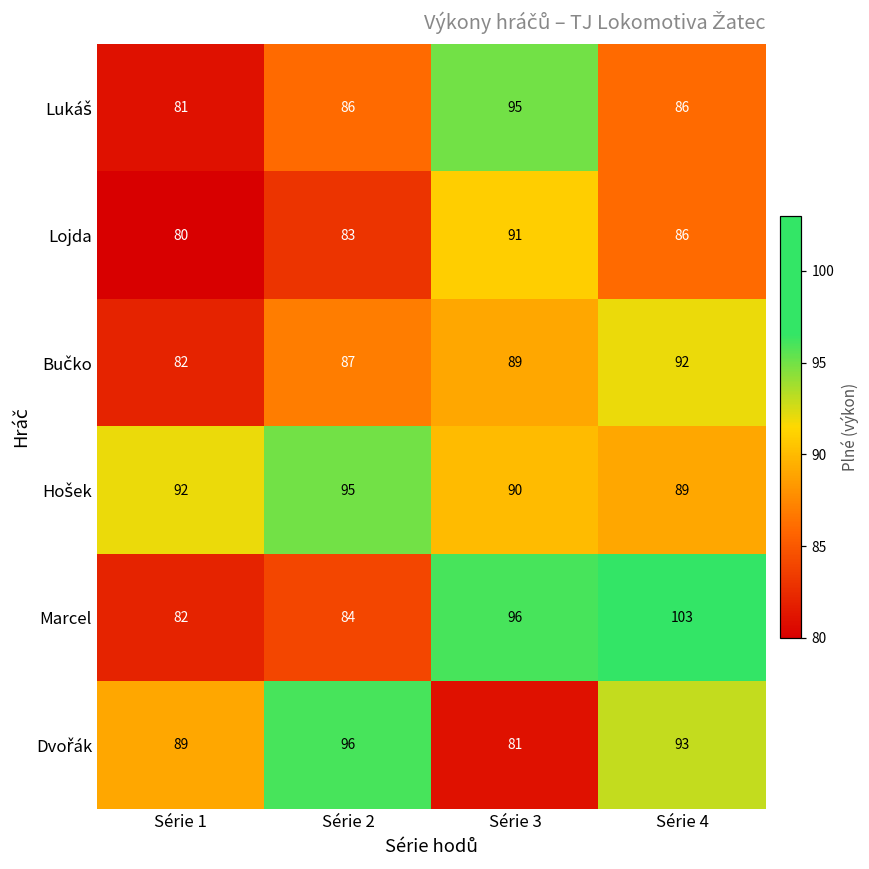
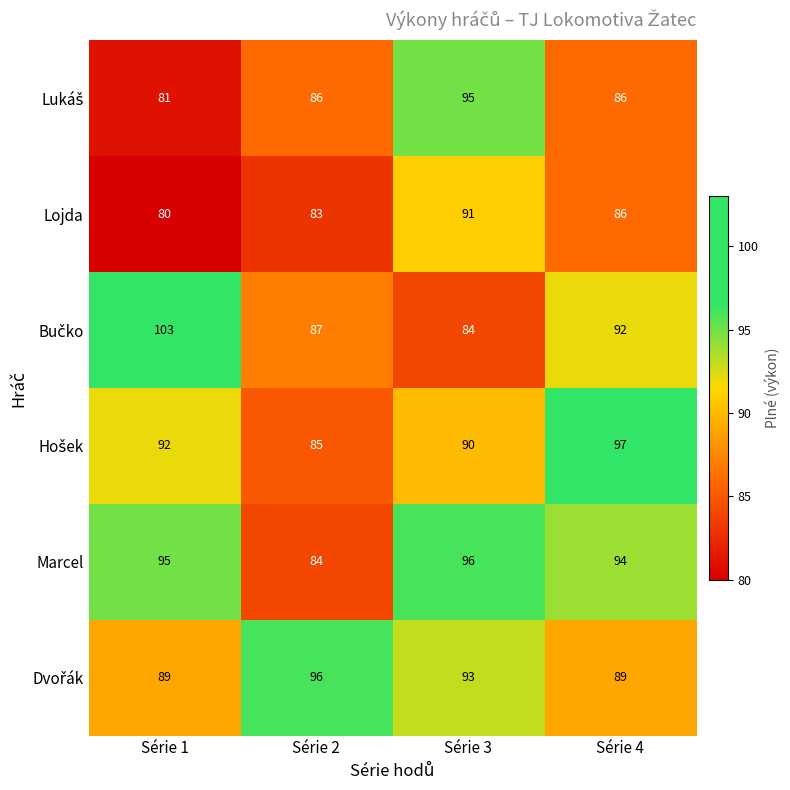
  {
    "Lukáš": {
      "Série 1": 81,
      "Série 2": 86,
      "Série 3": 95,
      "Série 4": 86
    },
    "Lojda": {
      "Série 1": 80,
      "Série 2": 83,
      "Série 3": 91,
      "Série 4": 86
    },
    "Bučko": {
-     "Série 1": 82,
+     "Série 1": 103,
      "Série 2": 87,
-     "Série 3": 89,
+     "Série 3": 84,
      "Série 4": 92
    },
    "Hošek": {
      "Série 1": 92,
-     "Série 2": 95,
+     "Série 2": 85,
      "Série 3": 90,
-     "Série 4": 89
+     "Série 4": 97
    },
    "Marcel": {
-     "Série 1": 82,
+     "Série 1": 95,
      "Série 2": 84,
      "Série 3": 96,
-     "Série 4": 103
+     "Série 4": 94
    },
    "Dvořák": {
      "Série 1": 89,
      "Série 2": 96,
-     "Série 3": 81,
-     "Série 4": 93
+     "Série 3": 93,
+     "Série 4": 89
    }
  }
